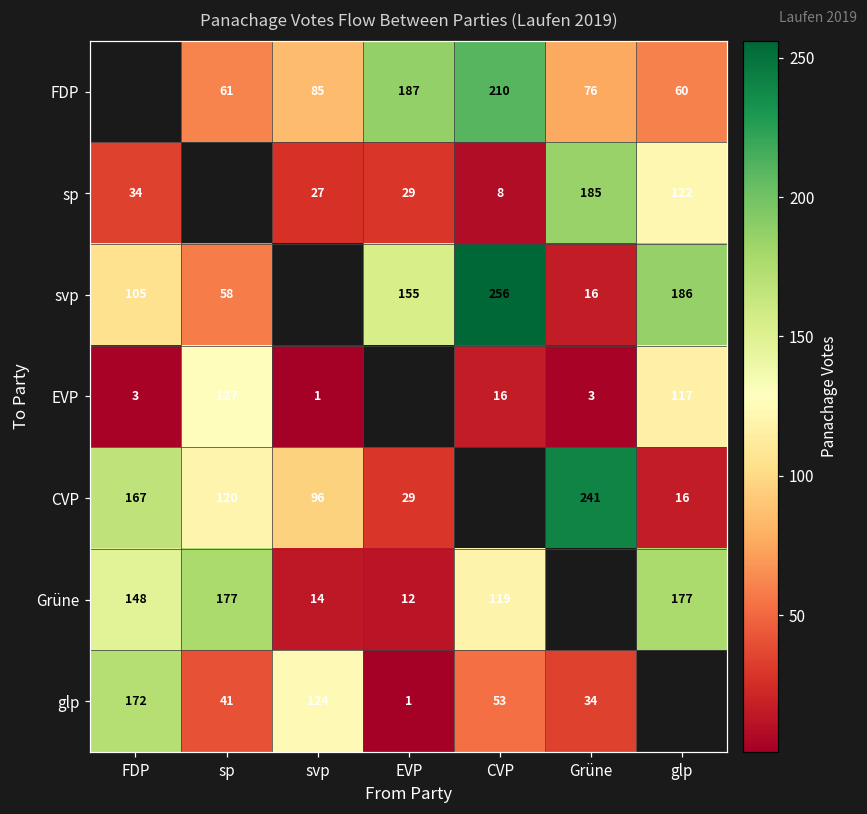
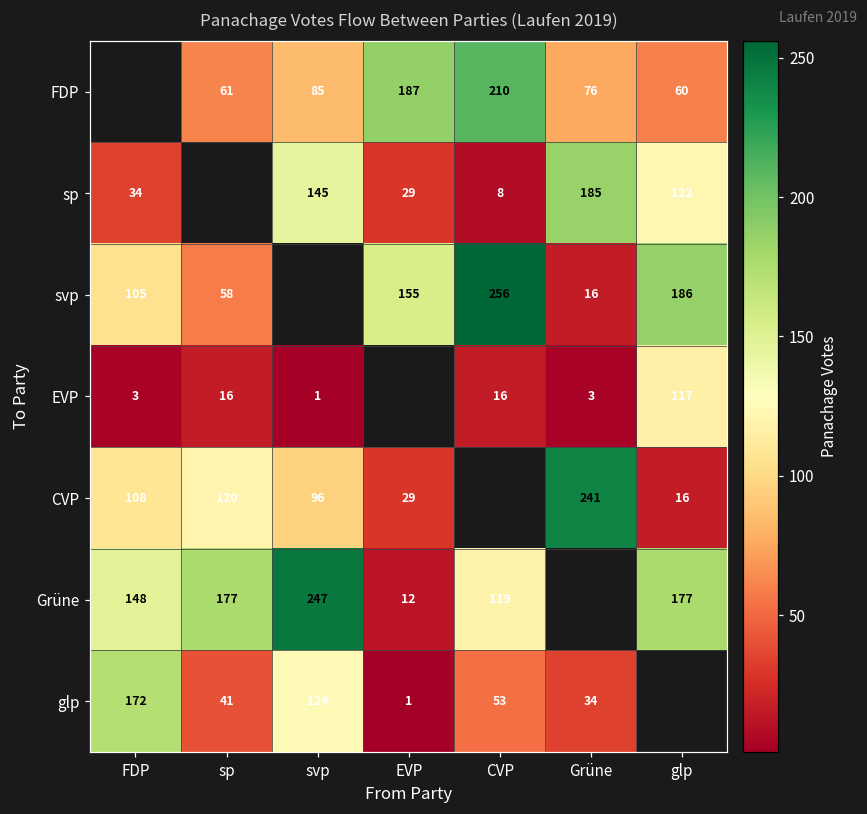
  {
    "FDP": {
      "sp": 61,
      "svp": 85,
      "EVP": 187,
      "CVP": 210,
      "Grüne": 76,
      "glp": 60
    },
    "sp": {
      "FDP": 34,
-     "svp": 27,
+     "svp": 145,
      "EVP": 29,
      "CVP": 8,
      "Grüne": 185,
      "glp": 122
    },
    "svp": {
      "FDP": 105,
      "sp": 58,
      "EVP": 155,
      "CVP": 256,
      "Grüne": 16,
      "glp": 186
    },
    "EVP": {
      "FDP": 3,
-     "sp": 127,
+     "sp": 16,
      "svp": 1,
      "CVP": 16,
      "Grüne": 3,
      "glp": 117
    },
    "CVP": {
-     "FDP": 167,
+     "FDP": 108,
      "sp": 120,
      "svp": 96,
      "EVP": 29,
      "Grüne": 241,
      "glp": 16
    },
    "Grüne": {
      "FDP": 148,
      "sp": 177,
-     "svp": 14,
+     "svp": 247,
      "EVP": 12,
      "CVP": 119,
      "glp": 177
    },
    "glp": {
      "FDP": 172,
      "sp": 41,
      "svp": 124,
      "EVP": 1,
      "CVP": 53,
      "Grüne": 34
    }
  }
